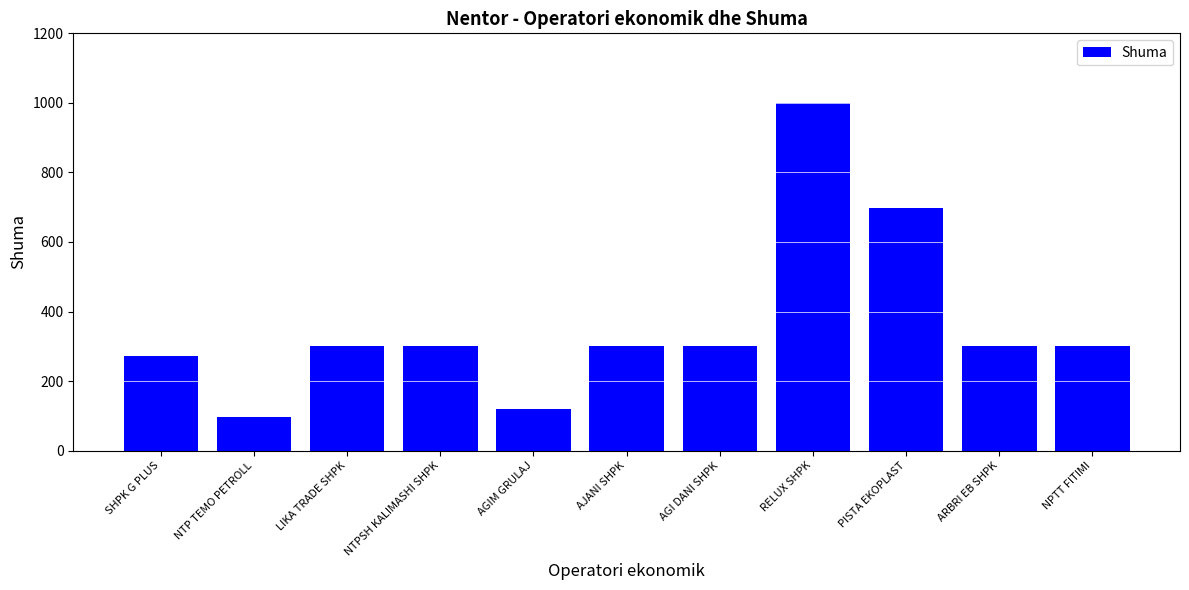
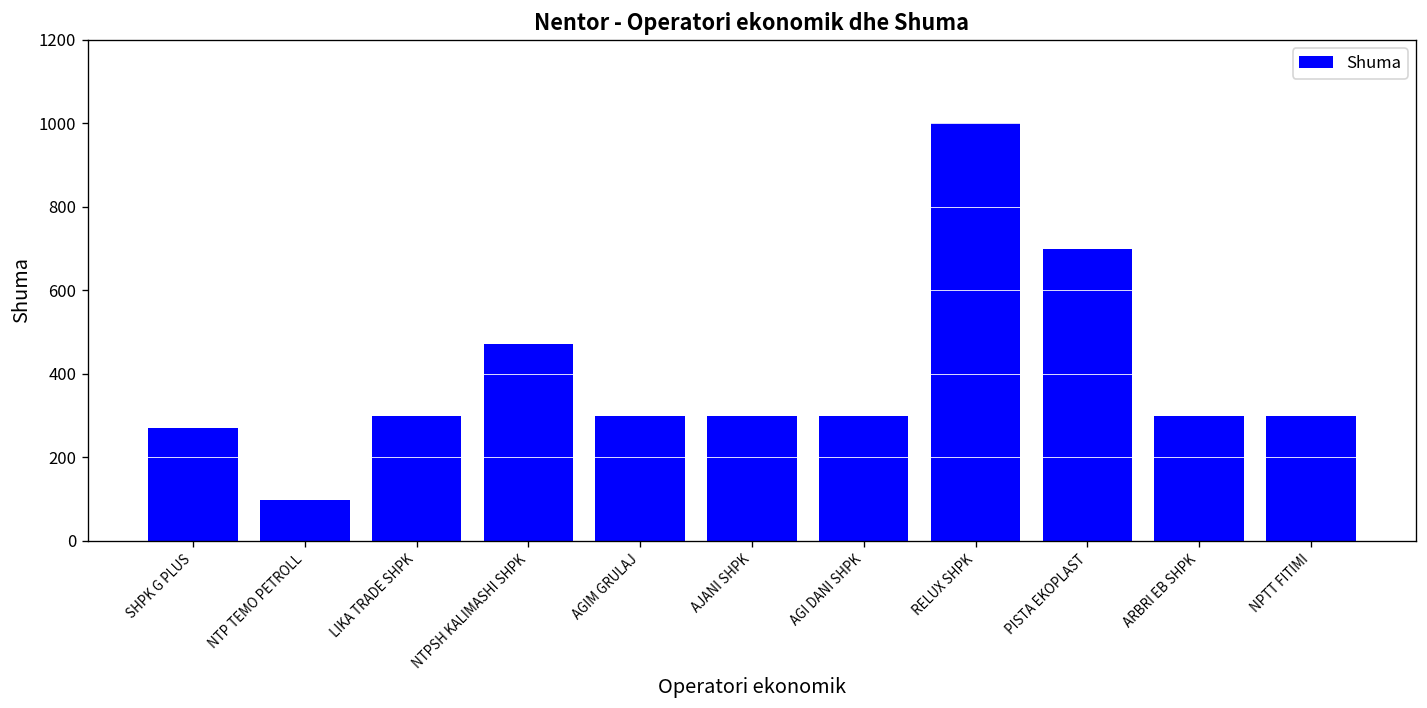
  {
    "SHPK G PLUS": 270,
    "NTP TEMO PETROLL": 100,
    "LIKA TRADE SHPK": 300,
-   "NTPSH KALIMASHI SHPK": 300,
-   "AGIM GRULAJ": 120,
+   "NTPSH KALIMASHI SHPK": 470,
+   "AGIM GRULAJ": 300,
    "AJANI SHPK": 300,
    "AGI DANI SHPK": 300,
    "RELUX SHPK": 1000,
    "PISTA EKOPLAST": 700,
    "ARBRI EB SHPK": 300,
    "NPTT FITIMI": 300
  }
